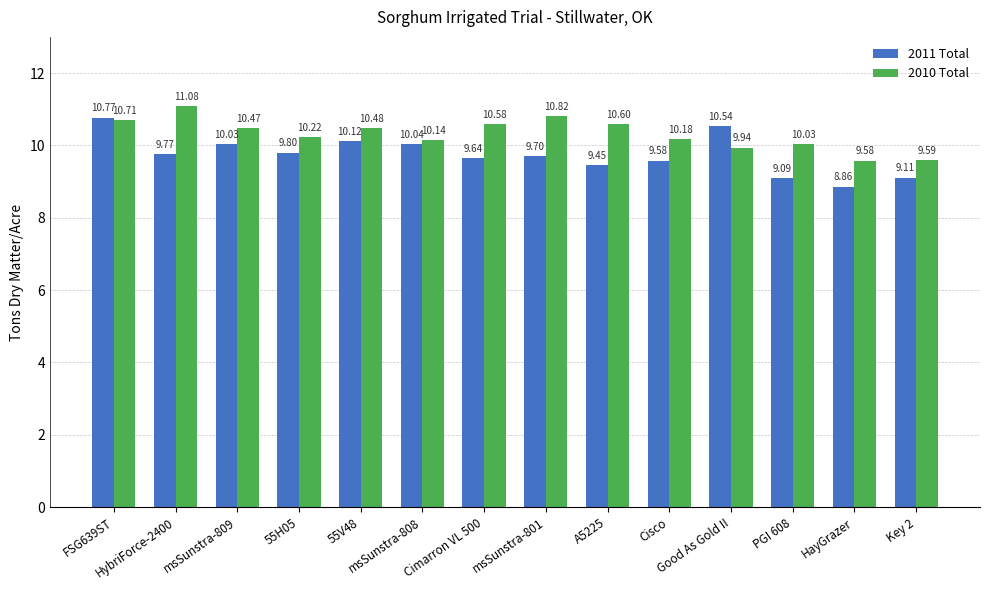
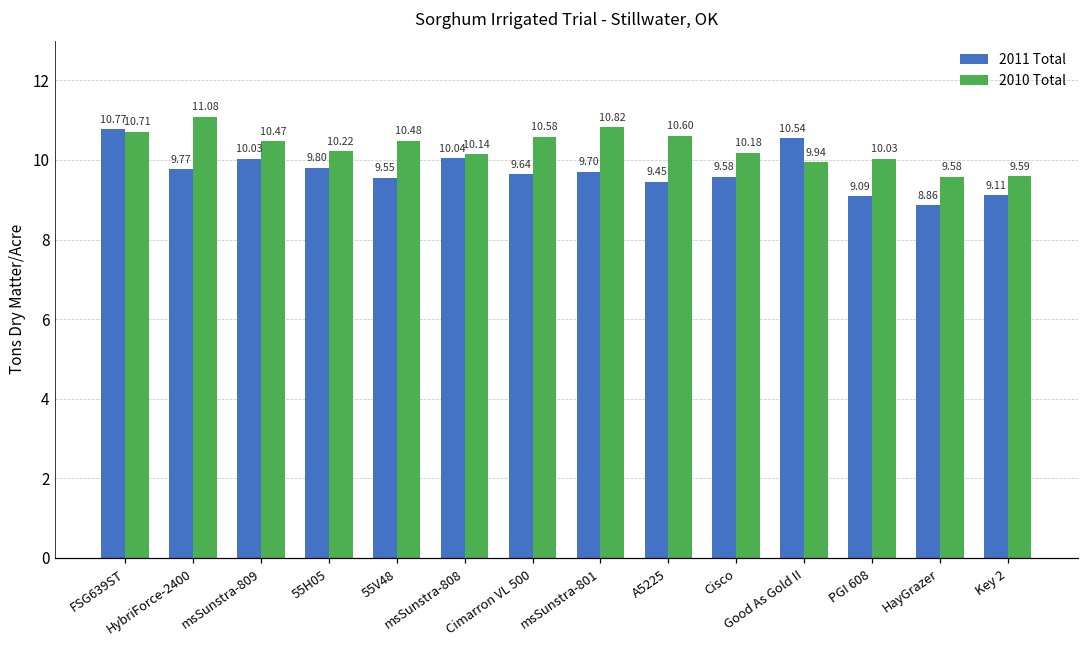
  {
    "2011 Total": {
      "FSG639ST": 10.77,
      "HybriForce-2400": 9.77,
      "msSunstra-809": 10.03,
      "55H05": 9.80,
-     "55V48": 10.12,
+     "55V48": 9.55,
      "msSunstra-808": 10.04,
      "Cimarron VL 500": 9.64,
      "msSunstra-801": 9.70,
      "A5225": 9.45,
      "Cisco": 9.58,
      "Good As Gold II": 10.54,
      "PGI 608": 9.09,
      "HayGrazer": 8.86,
      "Key 2": 9.11
    },
    "2010 Total": {
      "FSG639ST": 10.71,
      "HybriForce-2400": 11.08,
      "msSunstra-809": 10.47,
      "55H05": 10.22,
      "55V48": 10.48,
      "msSunstra-808": 10.14,
      "Cimarron VL 500": 10.58,
      "msSunstra-801": 10.82,
      "A5225": 10.60,
      "Cisco": 10.18,
      "Good As Gold II": 9.94,
      "PGI 608": 10.03,
      "HayGrazer": 9.58,
      "Key 2": 9.59
    }
  }
